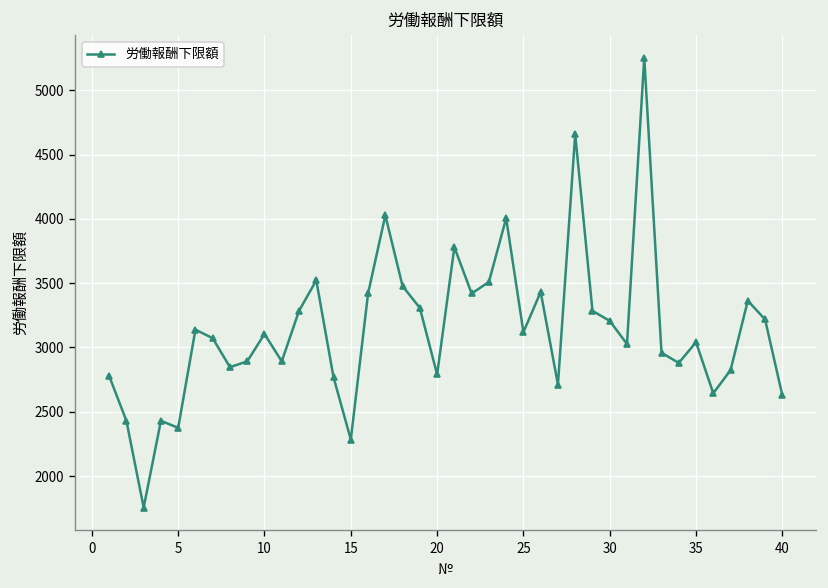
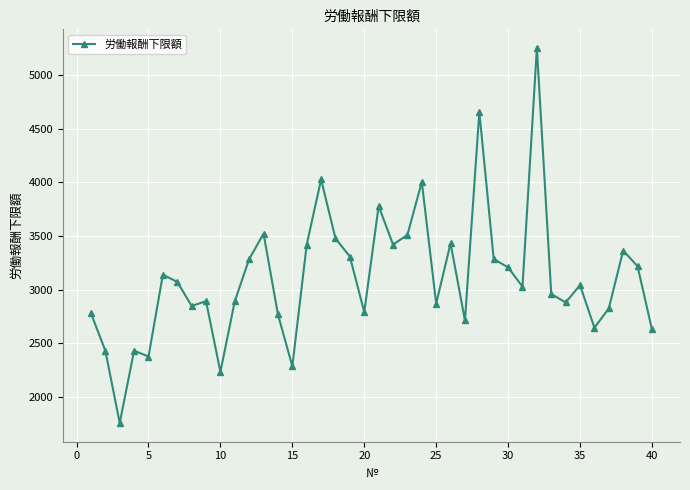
  {
    "5": 2380,
-   "10": 3110,
+   "10": 2230,
    "15": 2280,
    "20": 2790,
-   "25": 3120,
+   "25": 2870,
    "30": 3210,
    "35": 3040,
    "40": 2630
  }
